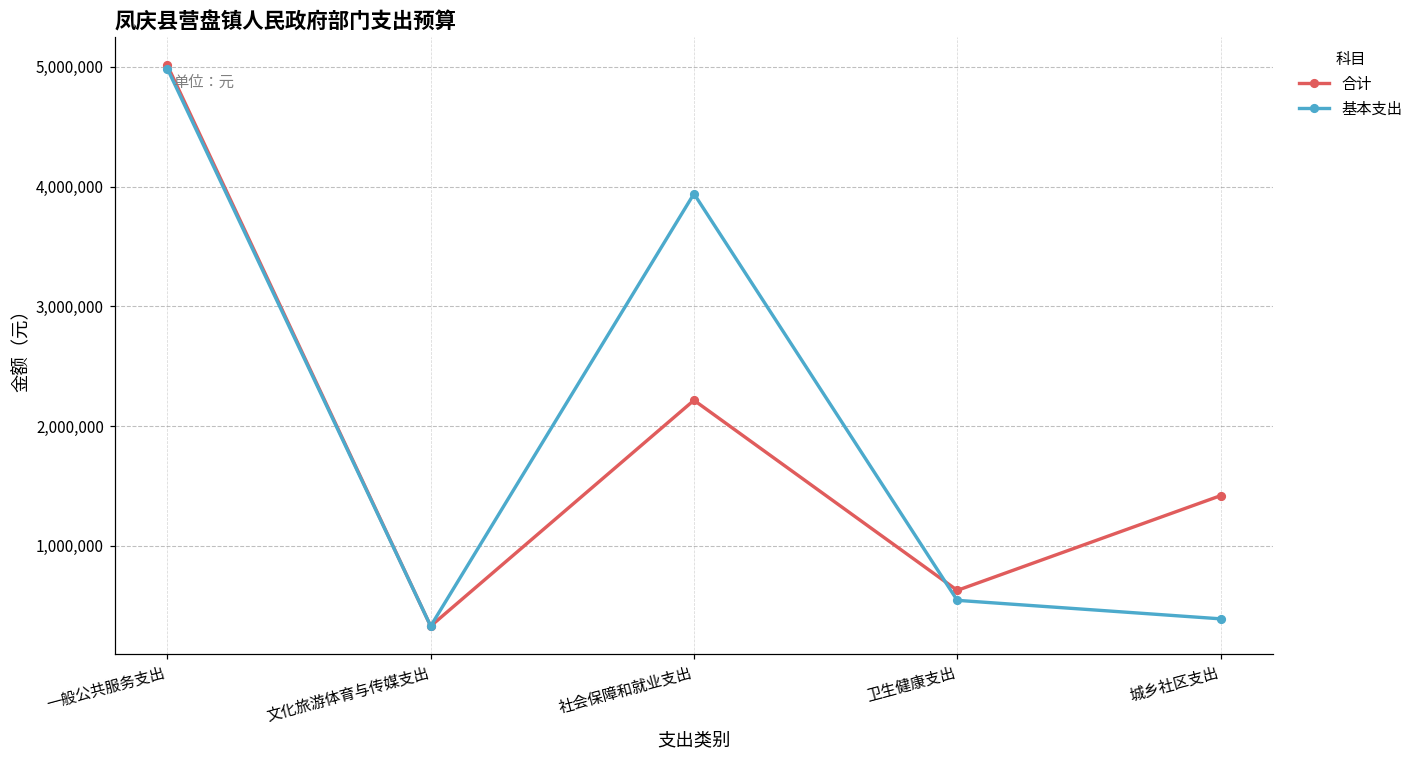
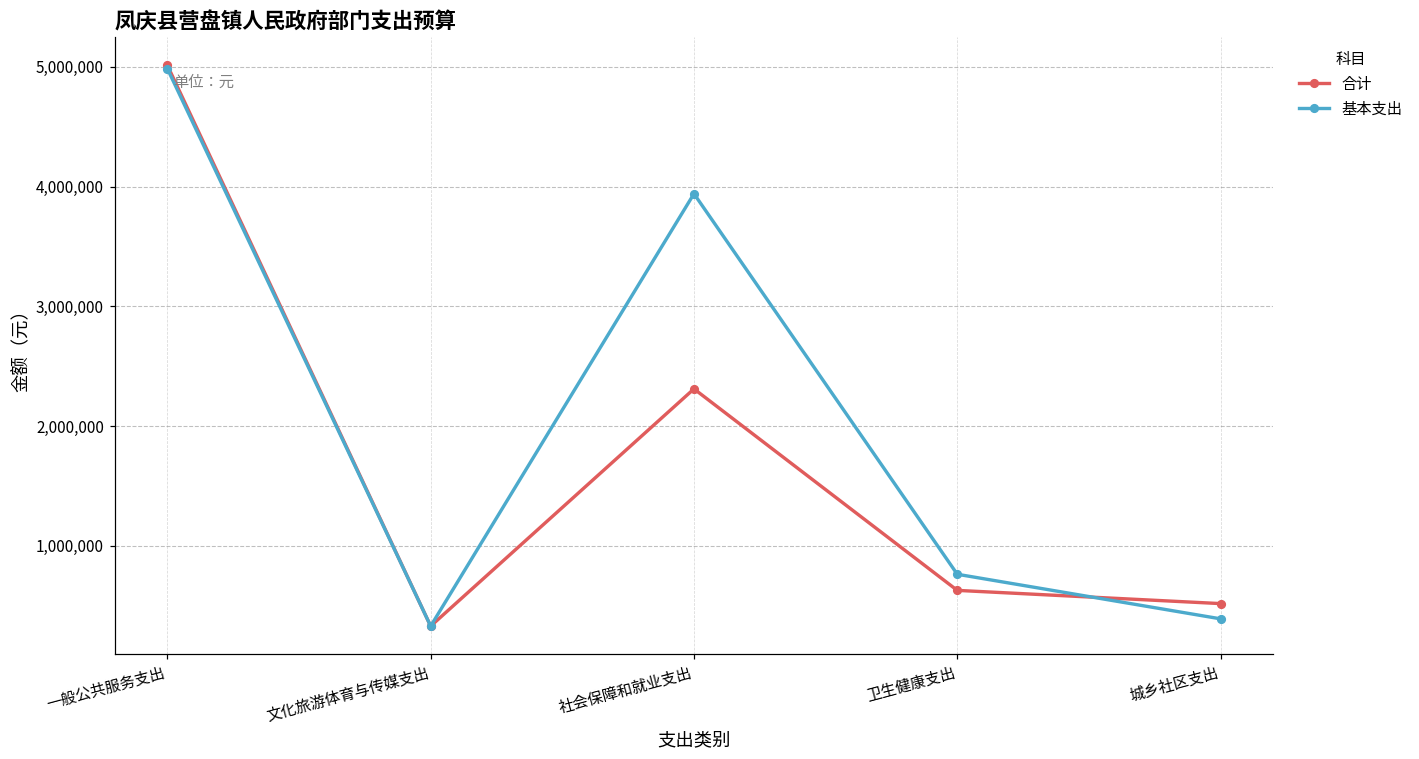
  {
    "合计": {
      "一般公共服务支出": "5,010,000",
-     "社会保障和就业支出": "2,220,000",
+     "社会保障和就业支出": "2,310,000",
      "卫生健康支出": "630,000",
-     "城乡社区支出": "1,420,000"
+     "城乡社区支出": "520,000"
    },
    "基本支出": {
      "一般公共服务支出": "4,990,000",
      "社会保障和就业支出": "3,940,000",
-     "卫生健康支出": "540,000",
+     "卫生健康支出": "760,000",
      "城乡社区支出": "390,000"
    }
  }
